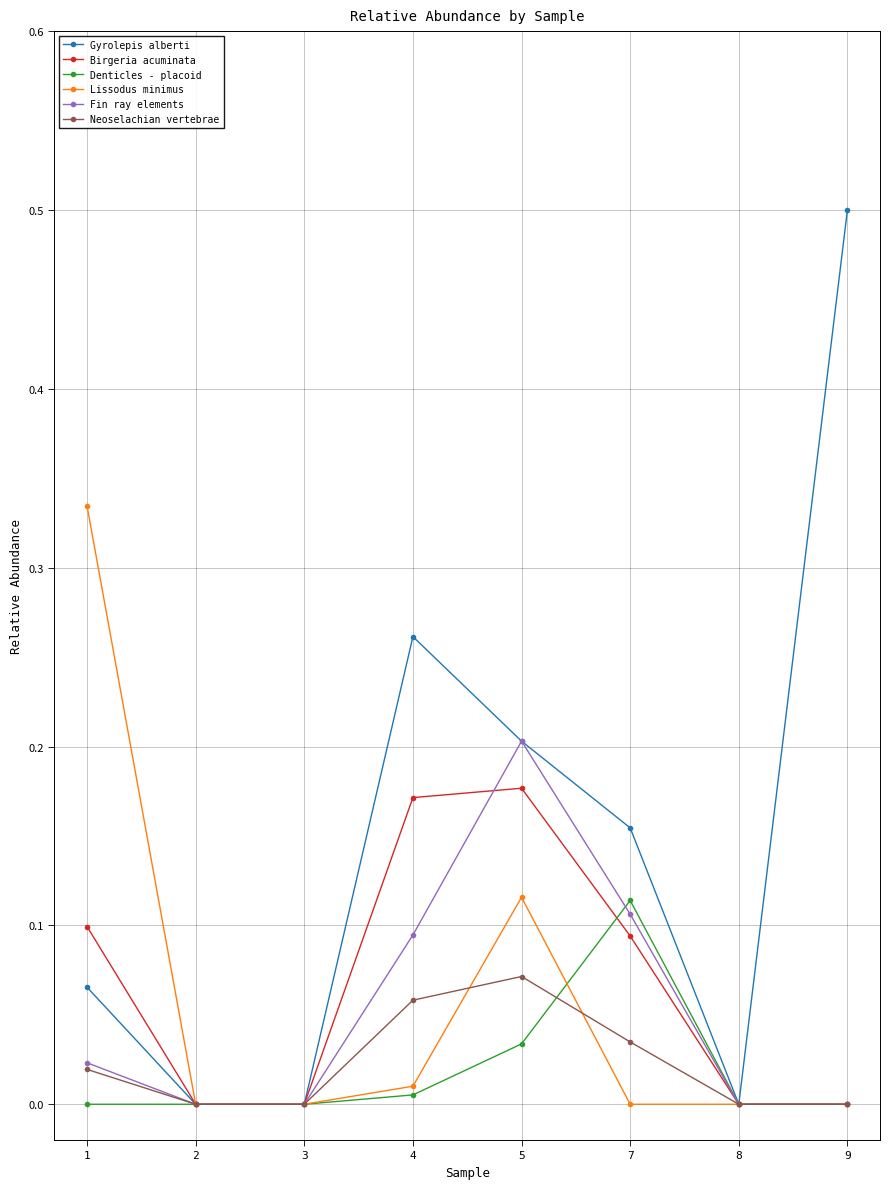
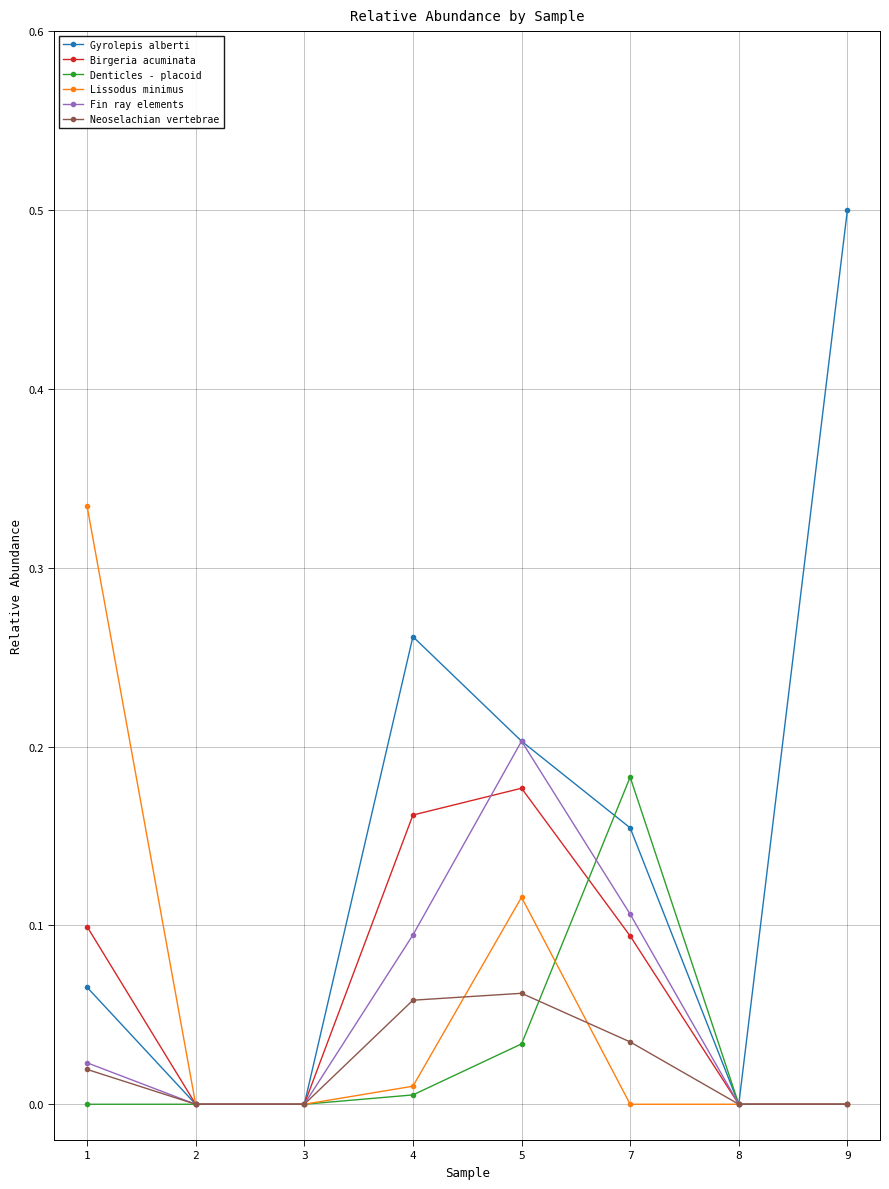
  {
    "Gyrolepis alberti": {
      "1": 0.065,
      "4": 0.261,
      "7": 0.155,
      "9": 0.500
    },
    "Birgeria acuminata": {
      "1": 0.099,
-     "4": 0.171,
+     "4": 0.162,
      "5": 0.177,
      "7": 0.094
    },
    "Denticles - placoid": {
      "1": 0.000,
      "4": 0.005,
      "5": 0.034,
-     "7": 0.114
+     "7": 0.183
    },
    "Lissodus minimus": {
      "1": 0.334,
      "4": 0.010,
      "5": 0.116,
      "7": 0.000
    },
    "Fin ray elements": {
      "1": 0.023,
      "4": 0.095,
      "7": 0.106
    },
    "Neoselachian vertebrae": {
      "1": 0.019,
      "4": 0.058,
-     "5": 0.071,
+     "5": 0.062,
      "7": 0.035
    }
  }
